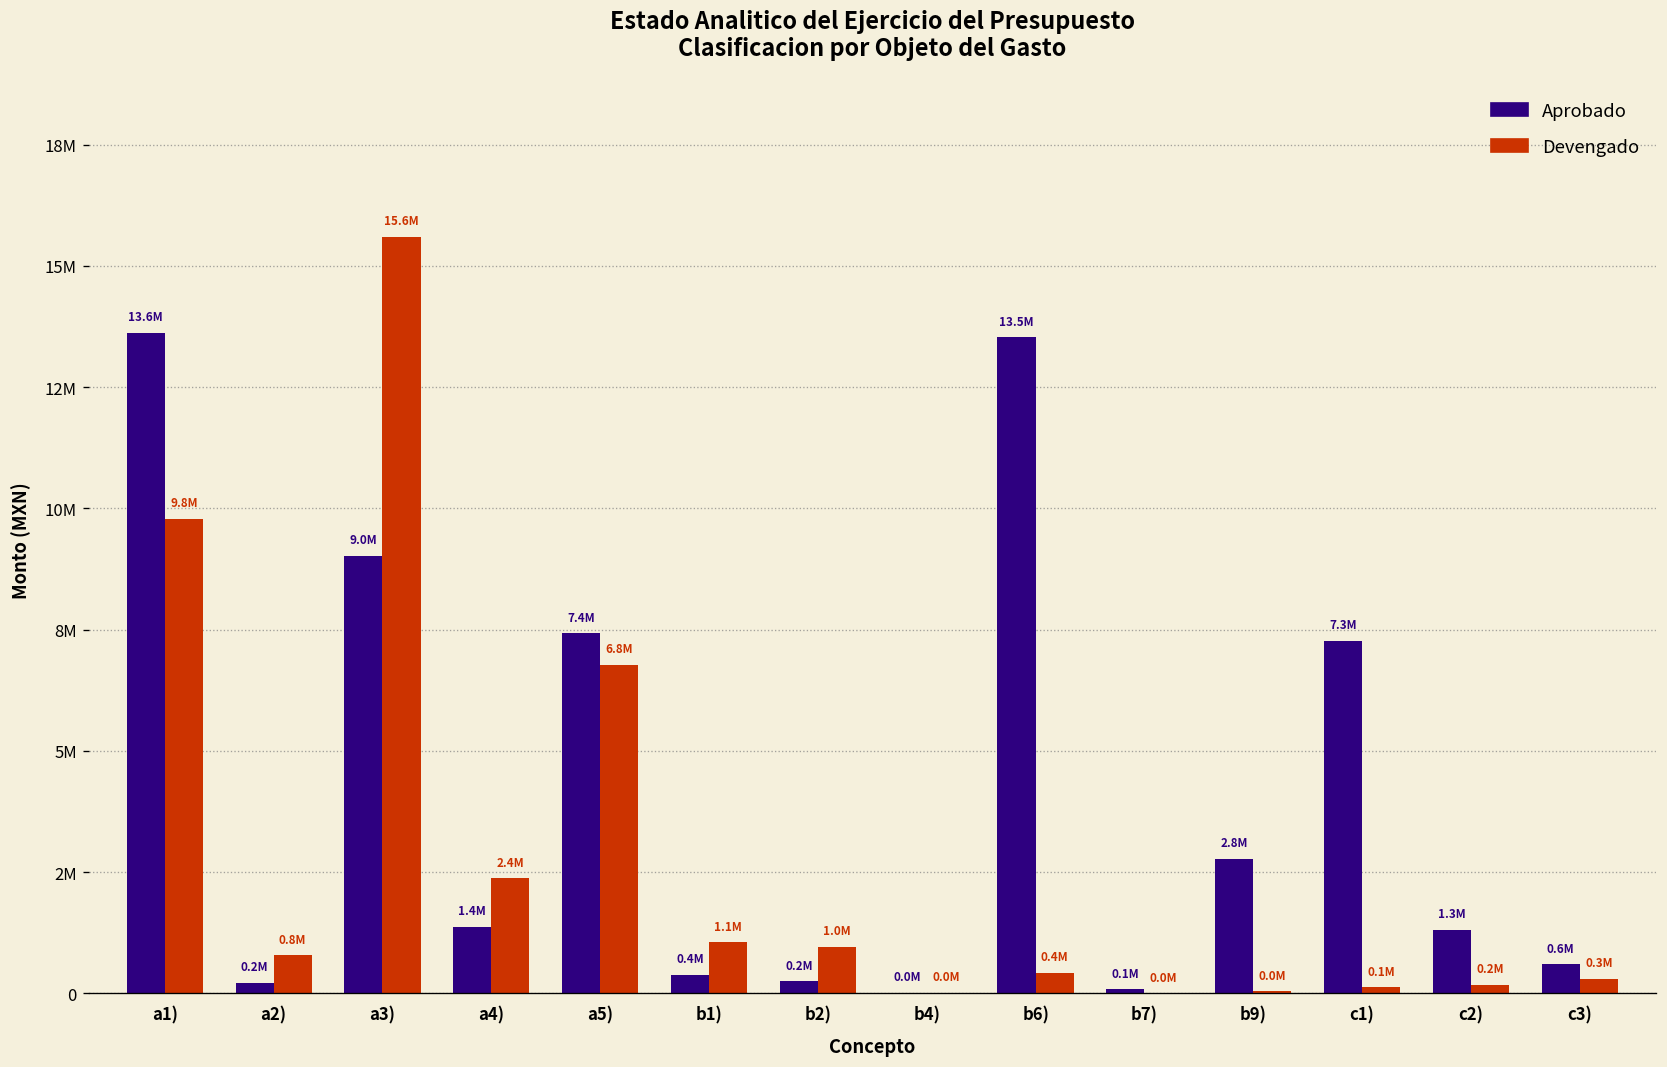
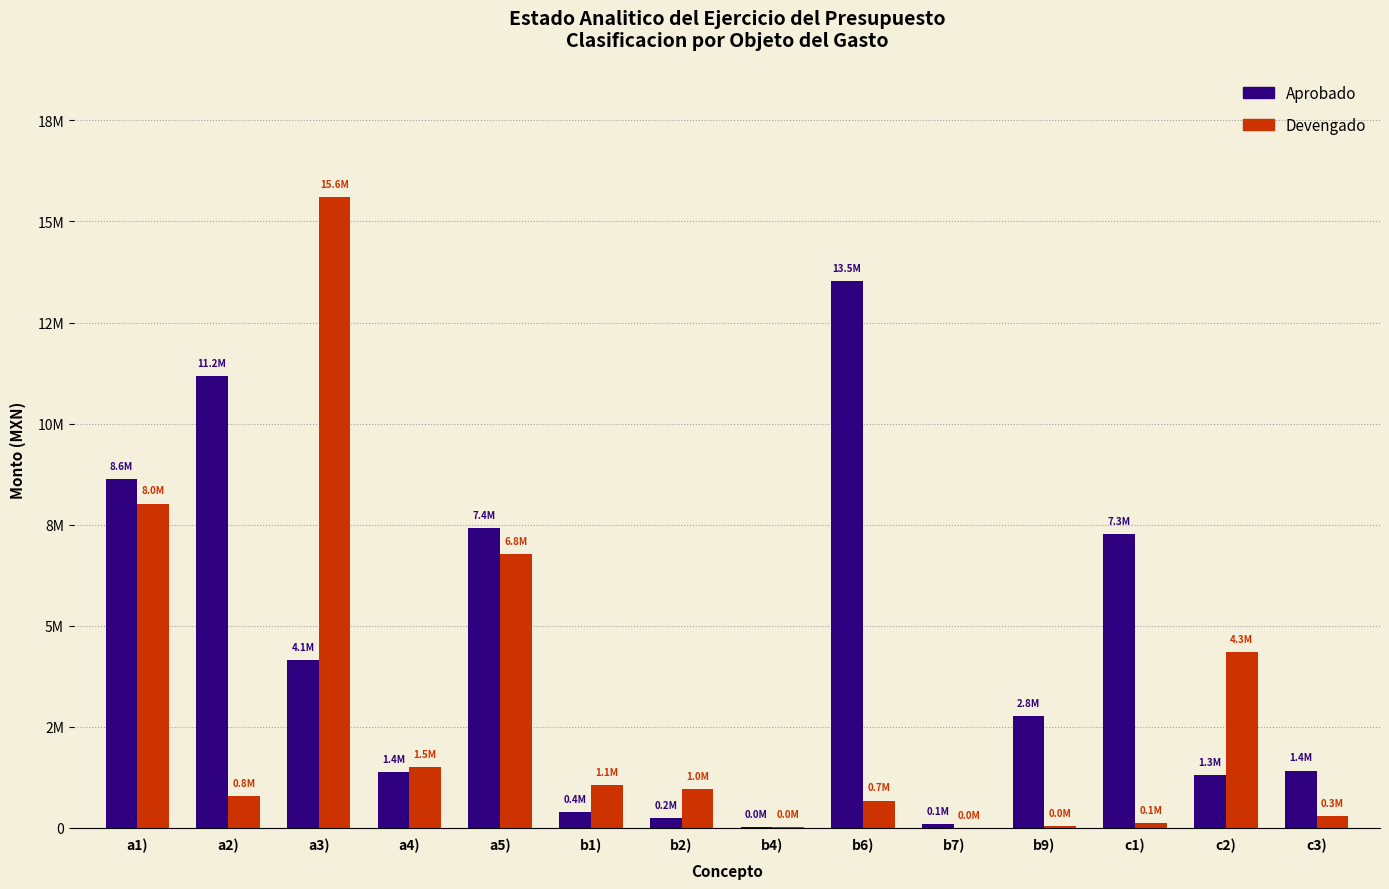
  {
    "Aprobado": {
-     "a1)": "13.6M",
-     "a2)": "0.2M",
-     "a3)": "9.0M",
+     "a1)": "8.6M",
+     "a2)": "11.2M",
+     "a3)": "4.1M",
      "a4)": "1.4M",
      "a5)": "7.4M",
      "b1)": "0.4M",
      "b2)": "0.2M",
      "b6)": "13.5M",
      "b7)": "0.1M",
      "b9)": "2.8M",
      "c1)": "7.3M",
      "c2)": "1.3M",
-     "c3)": "0.6M"
+     "c3)": "1.4M"
    },
    "Devengado": {
-     "a1)": "9.8M",
+     "a1)": "8.0M",
      "a2)": "0.8M",
      "a3)": "15.6M",
-     "a4)": "2.4M",
+     "a4)": "1.5M",
      "a5)": "6.8M",
      "b1)": "1.1M",
      "b2)": "1.0M",
-     "b6)": "0.4M",
+     "b6)": "0.7M",
      "c1)": "0.1M",
-     "c2)": "0.2M",
+     "c2)": "4.3M",
      "c3)": "0.3M"
    }
  }
